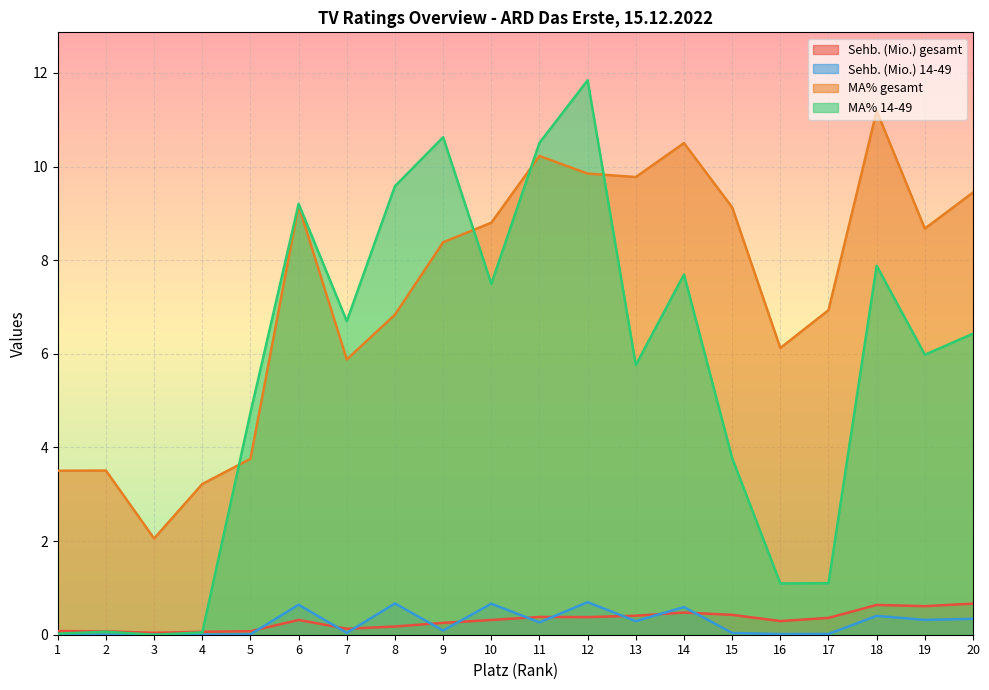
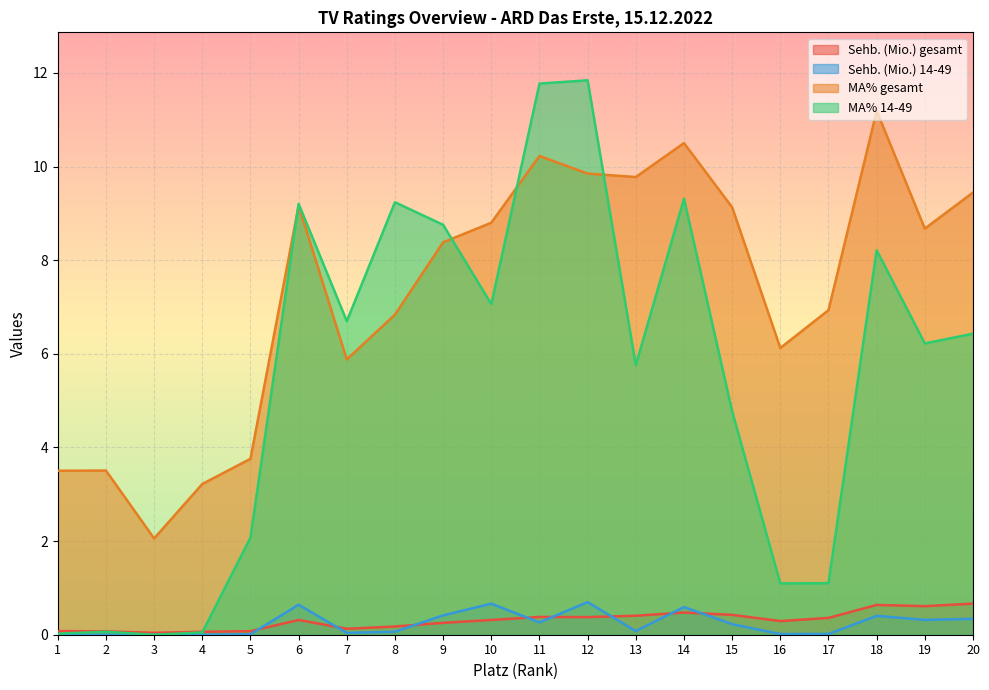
  {
    "Sehb. (Mio.) 14-49": {
      "2": 0.0,
      "5": 0.0,
      "6": 0.6,
      "7": 0.0,
-     "8": 0.7,
-     "9": 0.1,
+     "8": 0.1,
+     "9": 0.4,
      "10": 0.7,
      "11": 0.3,
      "12": 0.7,
-     "13": 0.3,
+     "13": 0.1,
      "14": 0.6,
-     "15": 0.0,
+     "15": 0.2,
      "16": 0.0,
      "17": 0.0,
      "18": 0.4,
      "19": 0.3,
      "20": 0.3
    },
    "MA% 14-49": {
-     "5": 4.7,
+     "5": 2.1,
      "7": 6.7,
-     "8": 9.6,
-     "9": 10.6,
-     "10": 7.5,
-     "11": 10.5,
+     "8": 9.2,
+     "9": 8.8,
+     "10": 7.1,
+     "11": 11.8,
      "12": 11.8,
      "13": 5.8,
-     "14": 7.7,
-     "15": 3.8,
+     "14": 9.3,
+     "15": 4.8,
      "16": 1.1,
      "17": 1.1,
-     "18": 7.9,
-     "19": 6.0,
+     "18": 8.2,
+     "19": 6.2,
      "20": 6.4
    }
  }
